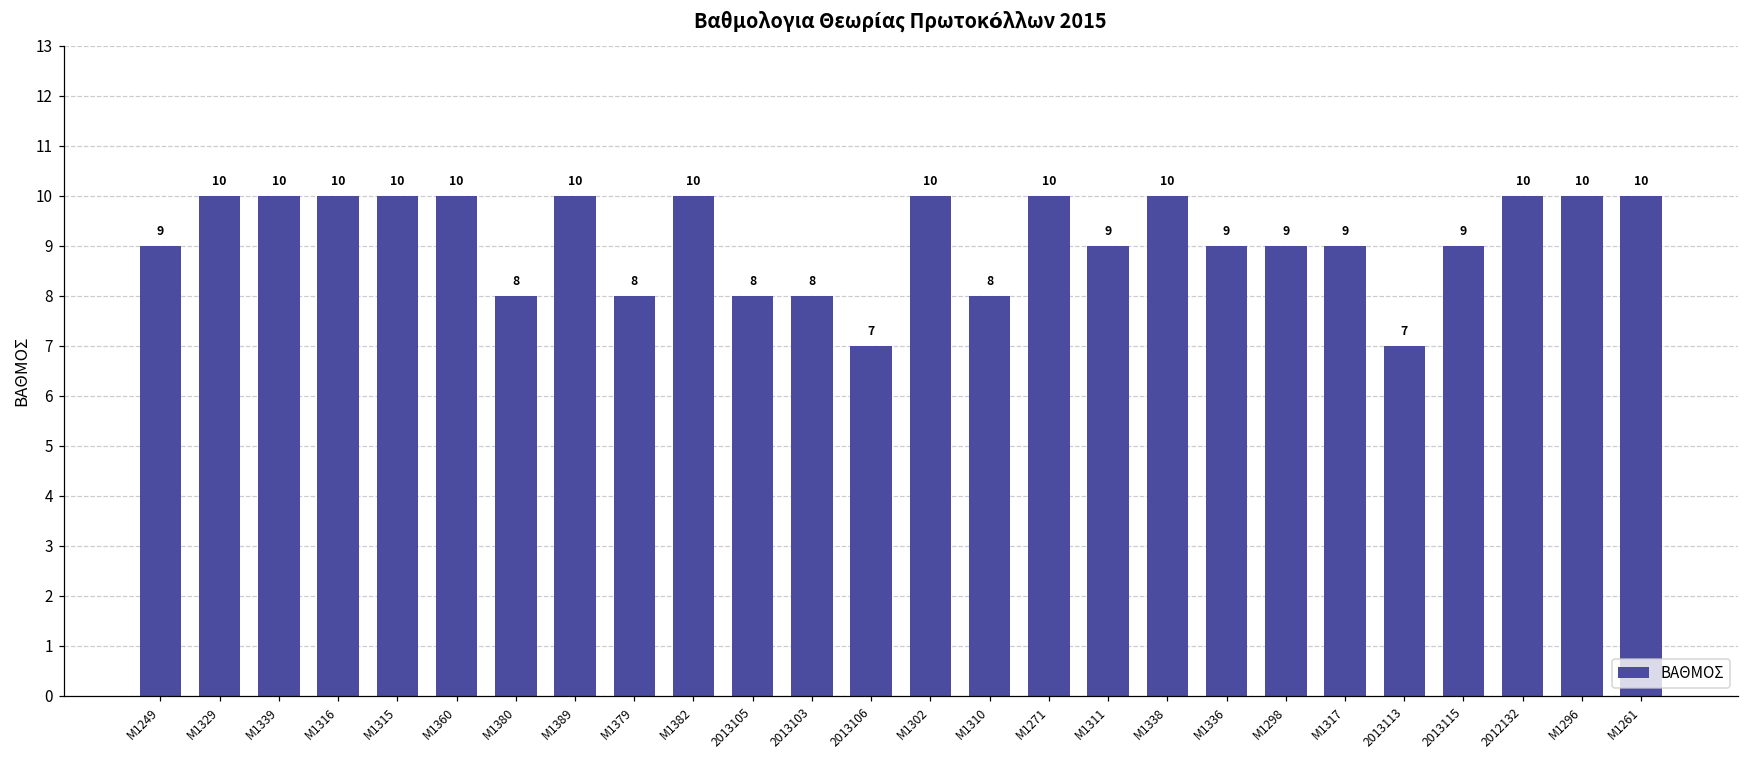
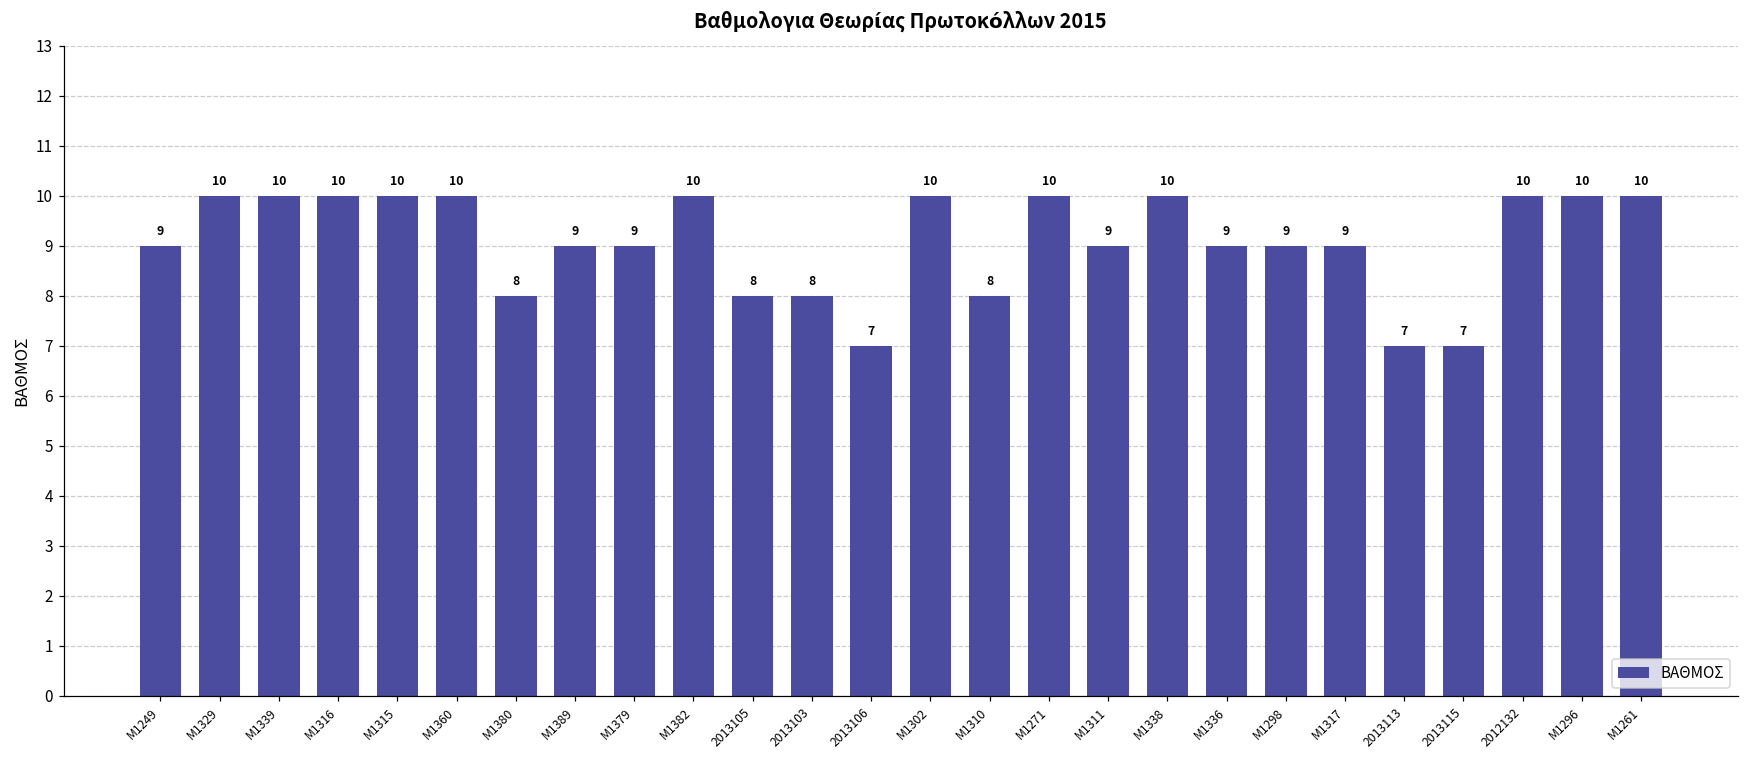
  {
    "Μ1249": 9,
    "Μ1329": 10,
    "Μ1339": 10,
    "Μ1316": 10,
    "Μ1315": 10,
    "Μ1360": 10,
    "Μ1380": 8,
-   "Μ1389": 10,
-   "Μ1379": 8,
+   "Μ1389": 9,
+   "Μ1379": 9,
    "Μ1382": 10,
    "2013105": 8,
    "2013103": 8,
    "2013106": 7,
    "Μ1302": 10,
    "Μ1310": 8,
    "Μ1271": 10,
    "Μ1311": 9,
    "Μ1338": 10,
    "Μ1336": 9,
    "Μ1298": 9,
    "Μ1317": 9,
    "2013113": 7,
-   "2013115": 9,
+   "2013115": 7,
    "2012132": 10,
    "Μ1296": 10,
    "Μ1261": 10
  }
